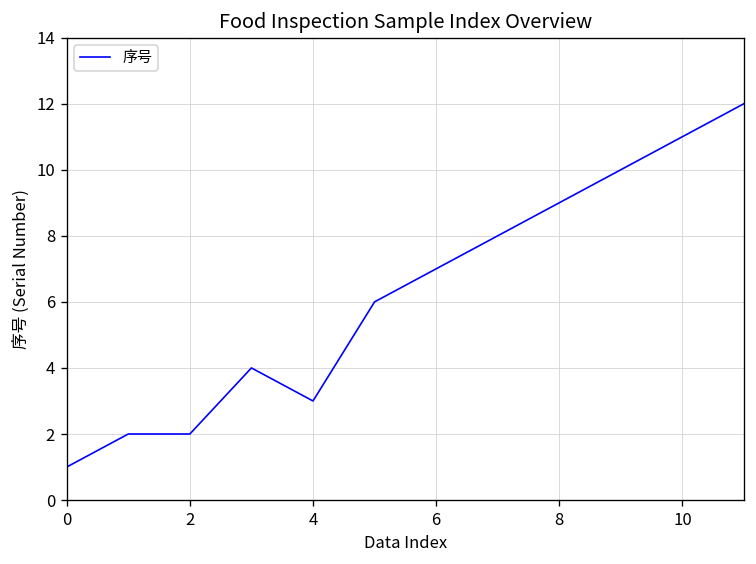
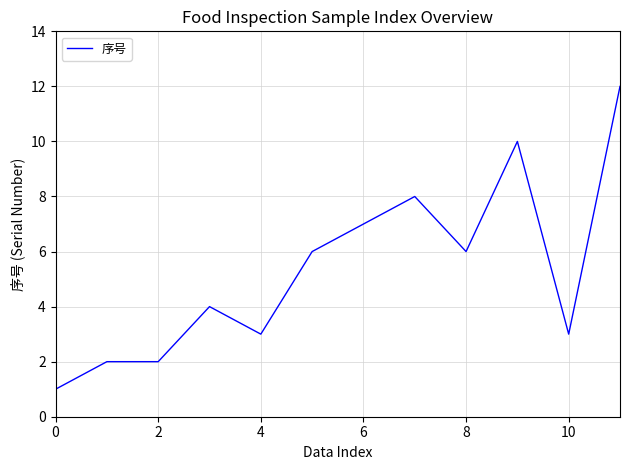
  {
    "0": 1,
    "2": 2,
    "4": 3,
    "6": 7,
-   "8": 9,
-   "10": 11
+   "8": 6,
+   "10": 3
  }
